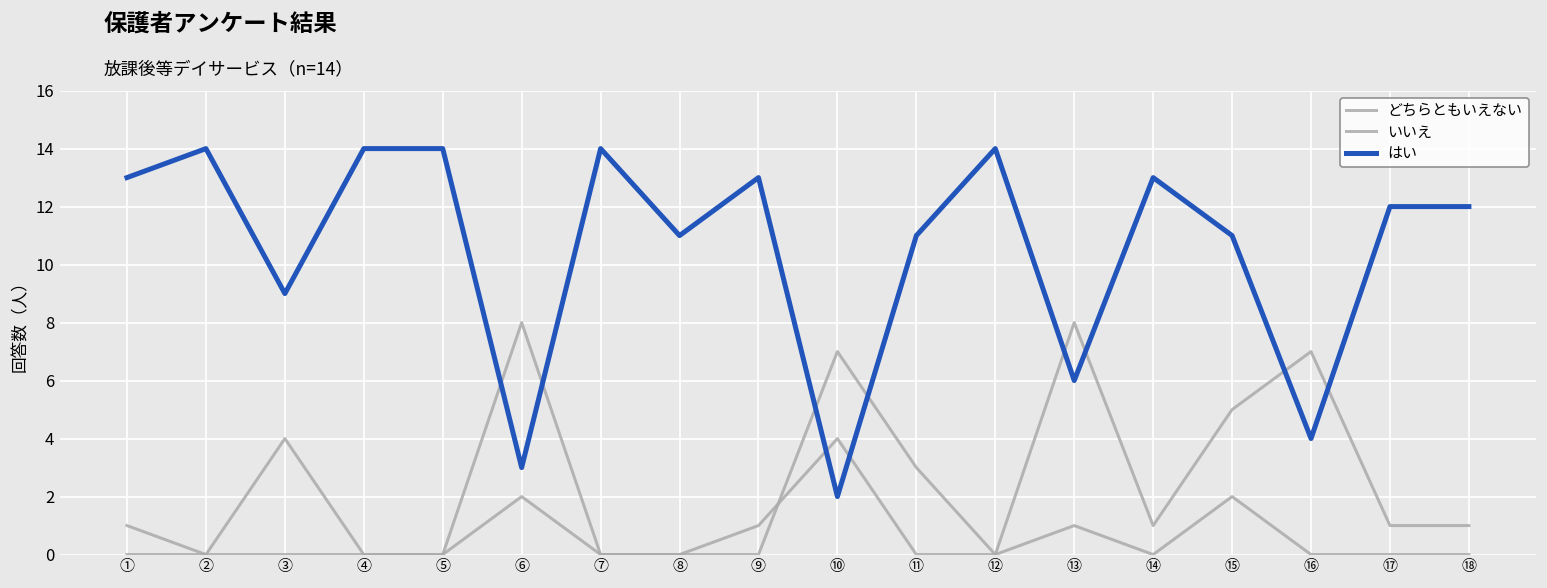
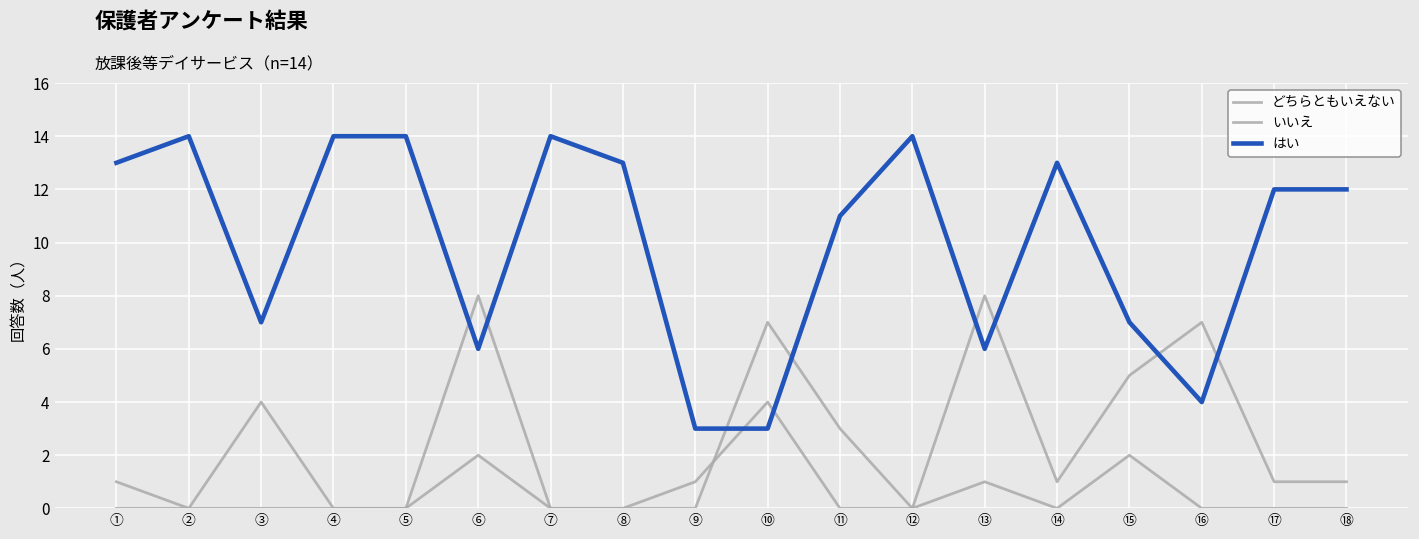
  {
    "はい": {
      "①": 13,
      "②": 14,
-     "③": 9,
+     "③": 7,
      "④": 14,
      "⑤": 14,
-     "⑥": 3,
+     "⑥": 6,
      "⑦": 14,
-     "⑧": 11,
-     "⑨": 13,
-     "⑩": 2,
+     "⑧": 13,
+     "⑨": 3,
+     "⑩": 3,
      "⑪": 11,
      "⑫": 14,
      "⑬": 6,
      "⑭": 13,
-     "⑮": 11,
+     "⑮": 7,
      "⑯": 4,
      "⑰": 12,
      "⑱": 12
    }
  }
